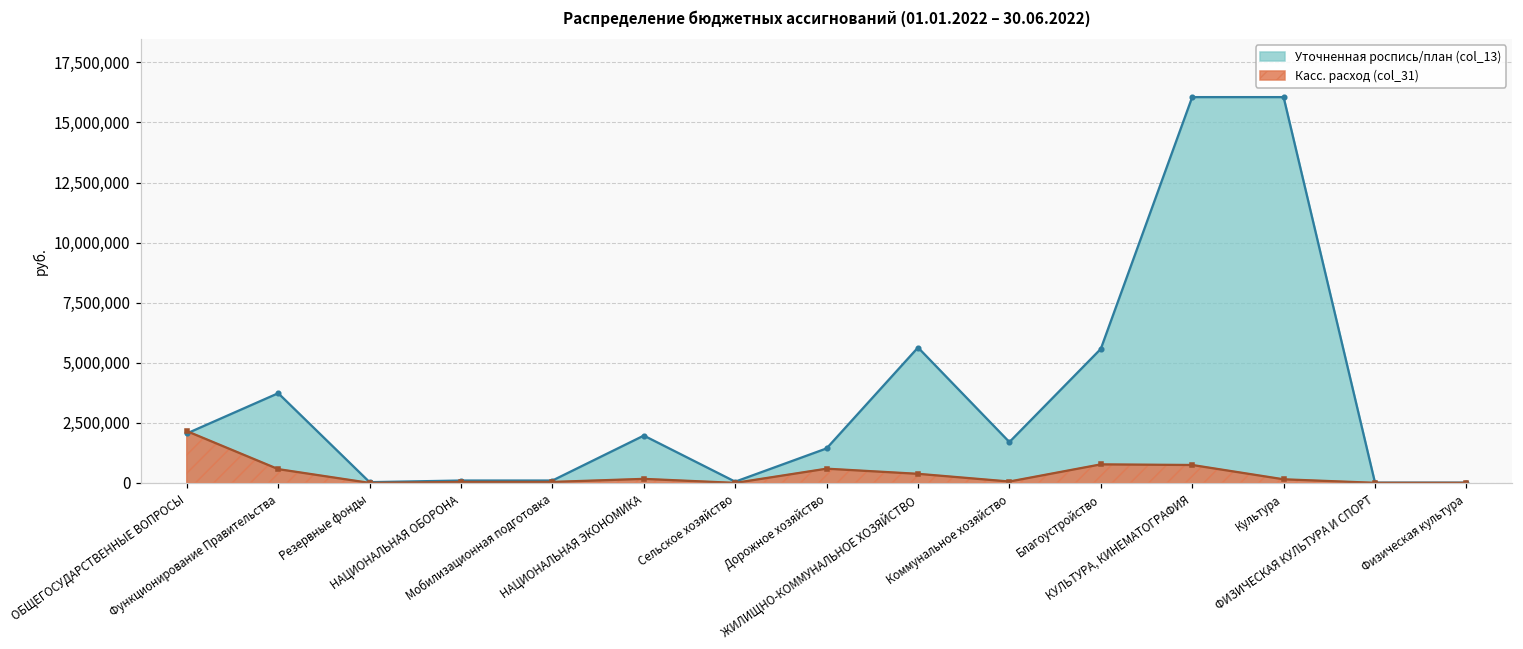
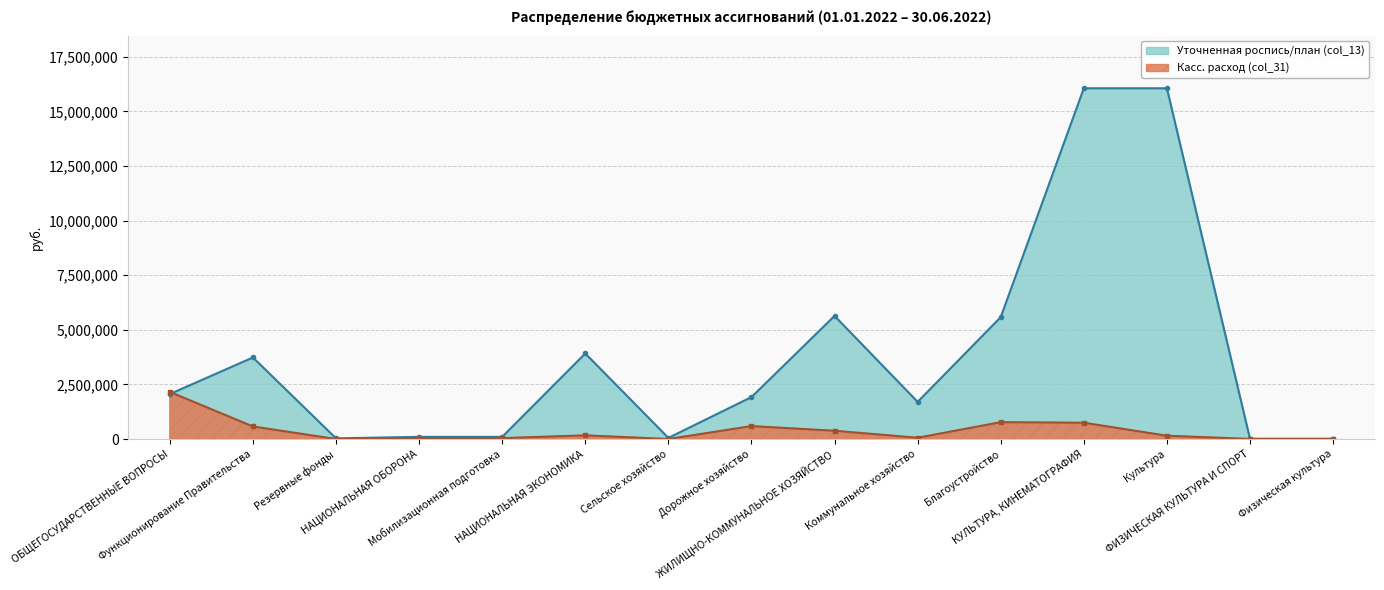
  {
    "Уточненная роспись/план (col_13)": {
      "Функционирование Правительства": "3,700,000",
-     "НАЦИОНАЛЬНАЯ ЭКОНОМИКА": "2,000,000",
-     "Дорожное хозяйство": "1,400,000",
+     "НАЦИОНАЛЬНАЯ ЭКОНОМИКА": "3,900,000",
+     "Дорожное хозяйство": "1,900,000",
      "ЖИЛИЩНО-КОММУНАЛЬНОЕ ХОЗЯЙСТВО": "5,600,000",
      "Коммунальное хозяйство": "1,700,000",
      "Благоустройство": "5,600,000",
      "КУЛЬТУРА, КИНЕМАТОГРАФИЯ": "16,100,000",
      "Культура": "16,100,000"
    },
    "Касс. расход (col_31)": {
      "Функционирование Правительства": "600,000",
      "НАЦИОНАЛЬНАЯ ЭКОНОМИКА": "200,000",
      "Дорожное хозяйство": "600,000",
      "ЖИЛИЩНО-КОММУНАЛЬНОЕ ХОЗЯЙСТВО": "400,000",
      "Коммунальное хозяйство": "100,000",
      "Благоустройство": "800,000",
      "КУЛЬТУРА, КИНЕМАТОГРАФИЯ": "700,000",
      "Культура": "100,000"
    }
  }
